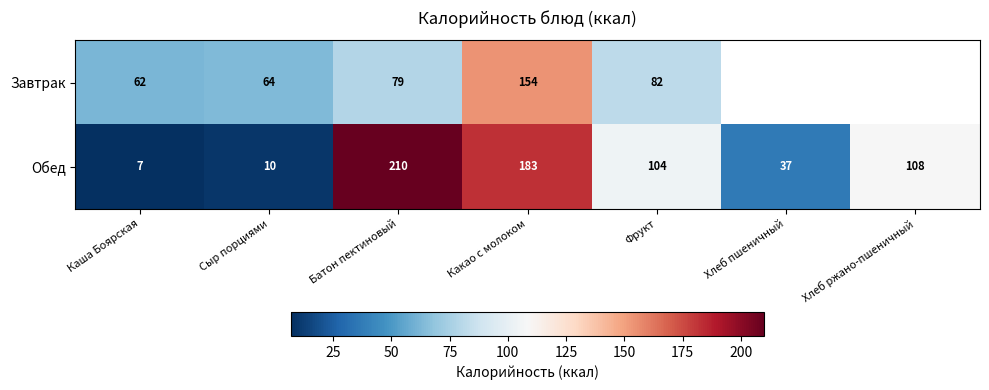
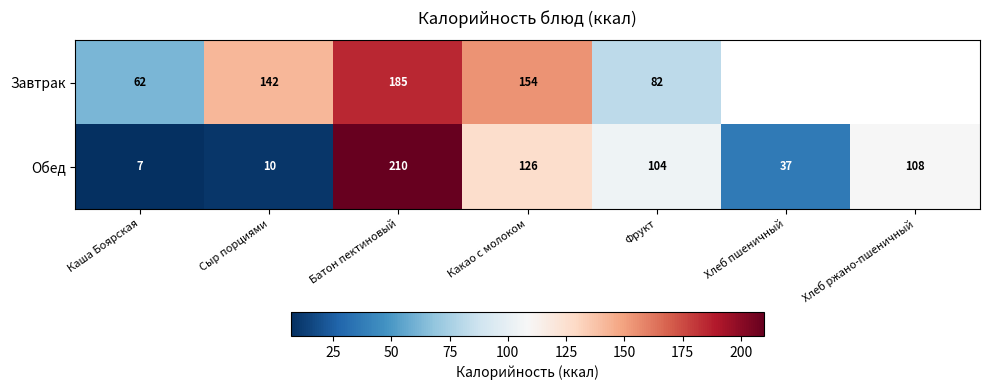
  {
    "Завтрак": {
      "Каша Боярская": 62,
-     "Сыр порциями": 64,
-     "Батон пектиновый": 79,
+     "Сыр порциями": 142,
+     "Батон пектиновый": 185,
      "Какао с молоком": 154,
      "Фрукт": 82
    },
    "Обед": {
      "Каша Боярская": 7,
      "Сыр порциями": 10,
      "Батон пектиновый": 210,
-     "Какао с молоком": 183,
+     "Какао с молоком": 126,
      "Фрукт": 104,
      "Хлеб пшеничный": 37,
      "Хлеб ржано-пшеничный": 108
    }
  }
